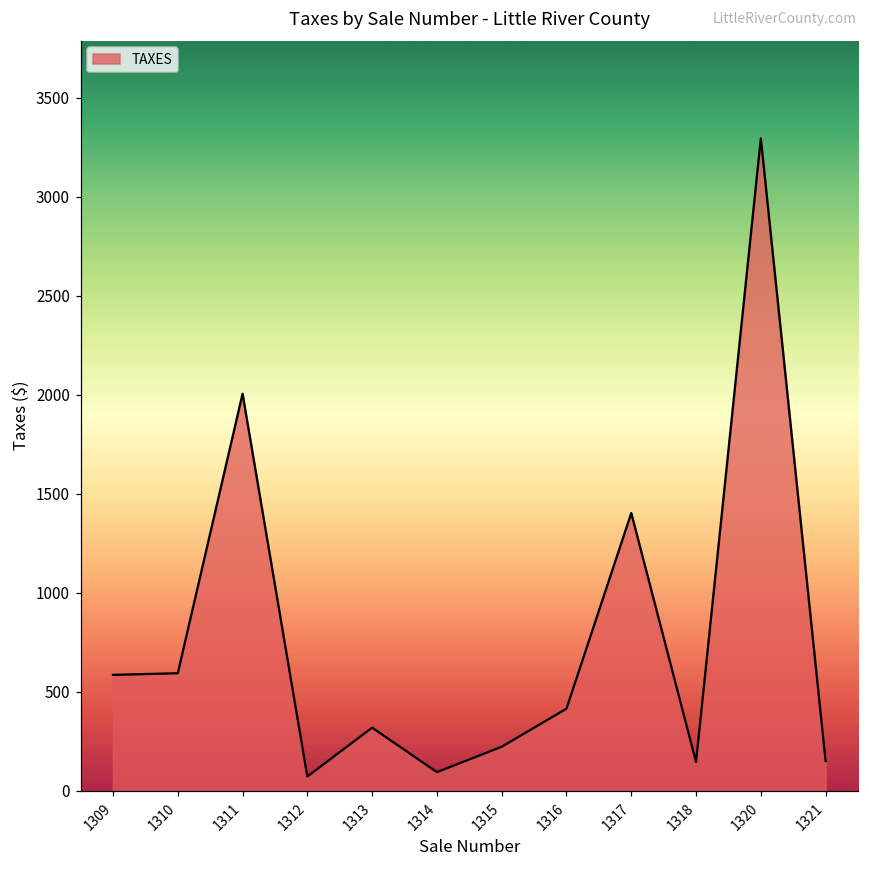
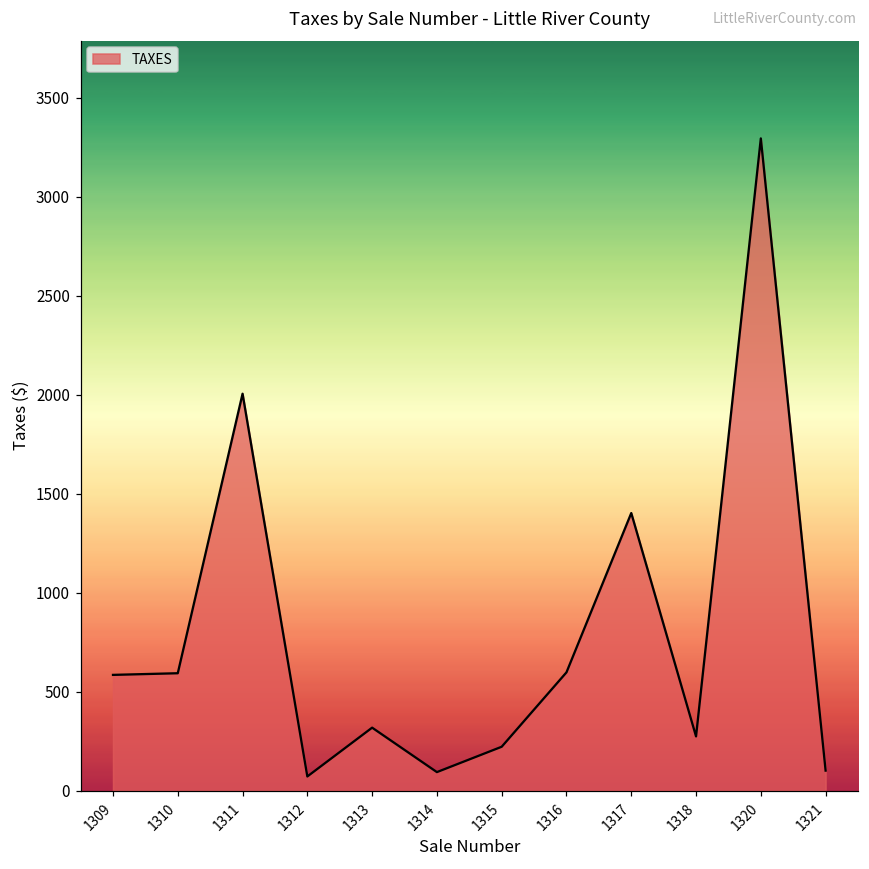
  {
    "1309": 580,
    "1310": 590,
    "1311": 2010,
    "1312": 70,
    "1313": 320,
    "1314": 90,
    "1315": 220,
-   "1316": 410,
+   "1316": 600,
    "1317": 1400,
-   "1318": 140,
+   "1318": 270,
    "1320": 3300,
-   "1321": 150
+   "1321": 100
  }
